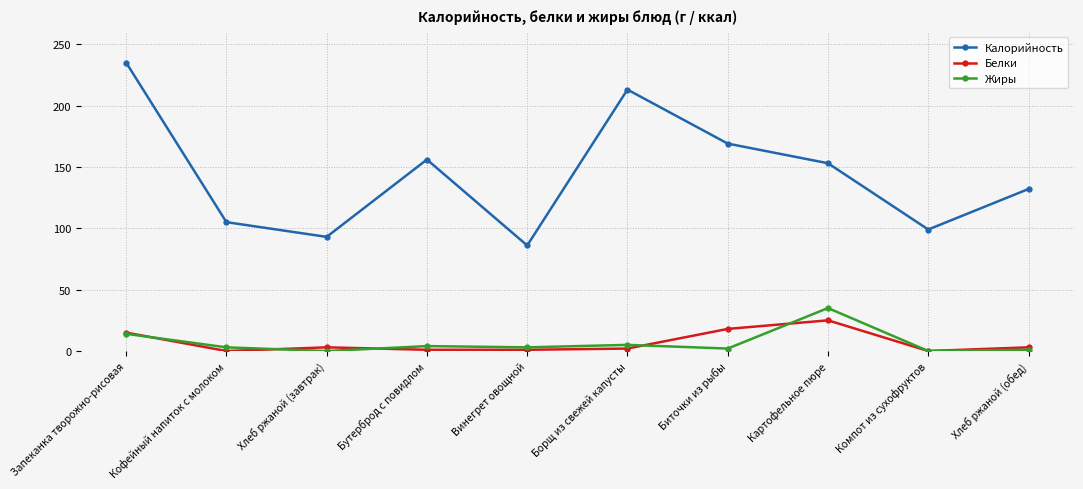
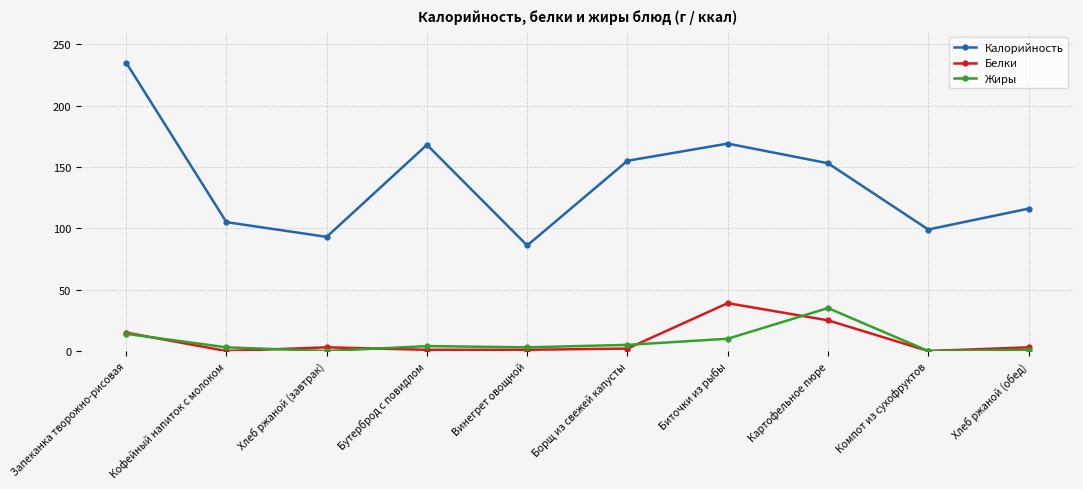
  {
    "Калорийность": {
      "Запеканка творожно-рисовая": 235,
      "Кофейный напиток с молоком": 105,
      "Хлеб ржаной (завтрак)": 93,
-     "Бутерброд с повидлом": 156,
+     "Бутерброд с повидлом": 168,
      "Винегрет овощной": 86,
-     "Борщ из свежей капусты": 213,
+     "Борщ из свежей капусты": 155,
      "Биточки из рыбы": 169,
      "Картофельное пюре": 153,
      "Компот из сухофруктов": 99,
-     "Хлеб ржаной (обед)": 132
+     "Хлеб ржаной (обед)": 116
    },
    "Белки": {
      "Кофейный напиток с молоком": 0,
      "Хлеб ржаной (завтрак)": 3,
      "Бутерброд с повидлом": 1,
      "Борщ из свежей капусты": 2,
-     "Биточки из рыбы": 18,
+     "Биточки из рыбы": 39,
      "Картофельное пюре": 25
    },
    "Жиры": {
      "Кофейный напиток с молоком": 3,
      "Хлеб ржаной (завтрак)": 0,
      "Бутерброд с повидлом": 4,
      "Борщ из свежей капусты": 5,
-     "Биточки из рыбы": 2,
+     "Биточки из рыбы": 10,
      "Картофельное пюре": 35
    }
  }
